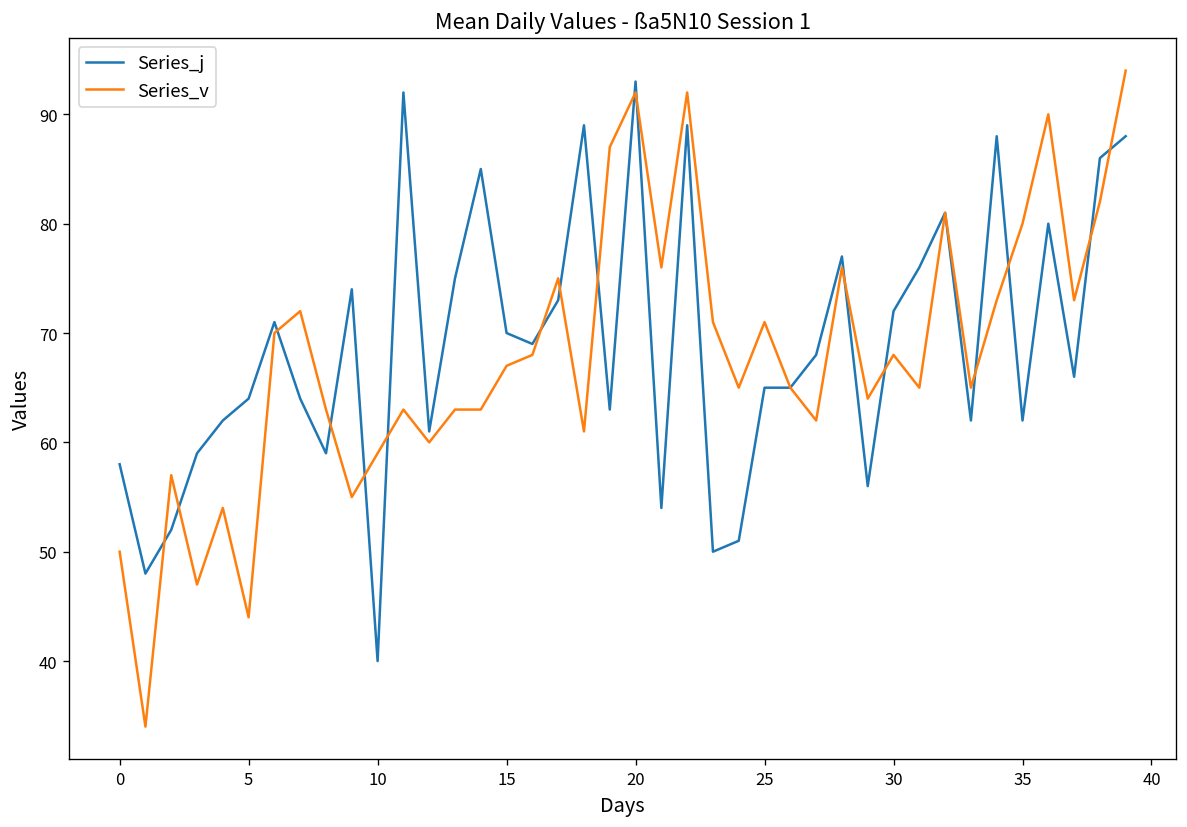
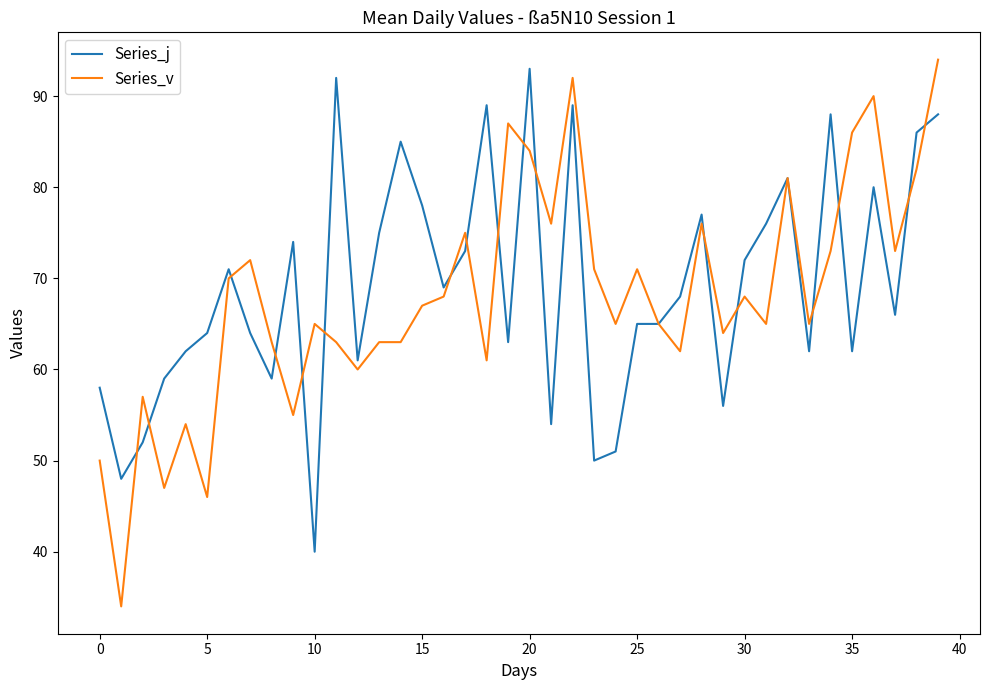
  {
    "Series_j": {
      "0": 58,
      "5": 64,
      "10": 40,
-     "15": 70,
+     "15": 78,
      "20": 93,
      "25": 65,
      "30": 72,
      "35": 62
    },
    "Series_v": {
      "0": 50,
-     "5": 44,
-     "10": 59,
+     "5": 46,
+     "10": 65,
      "15": 67,
-     "20": 92,
+     "20": 84,
      "25": 71,
      "30": 68,
-     "35": 80
+     "35": 86
    }
  }
